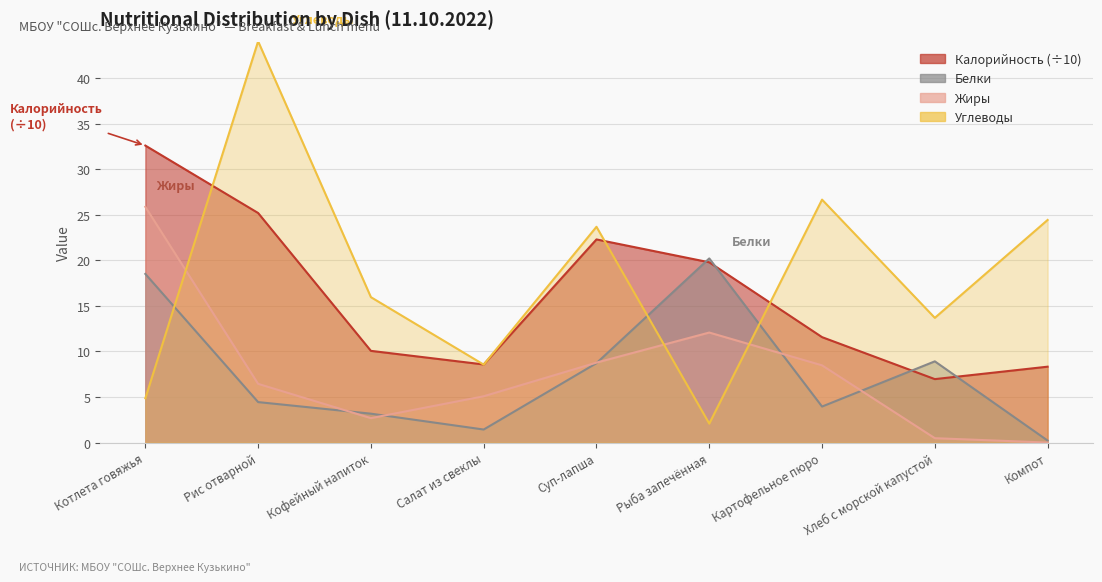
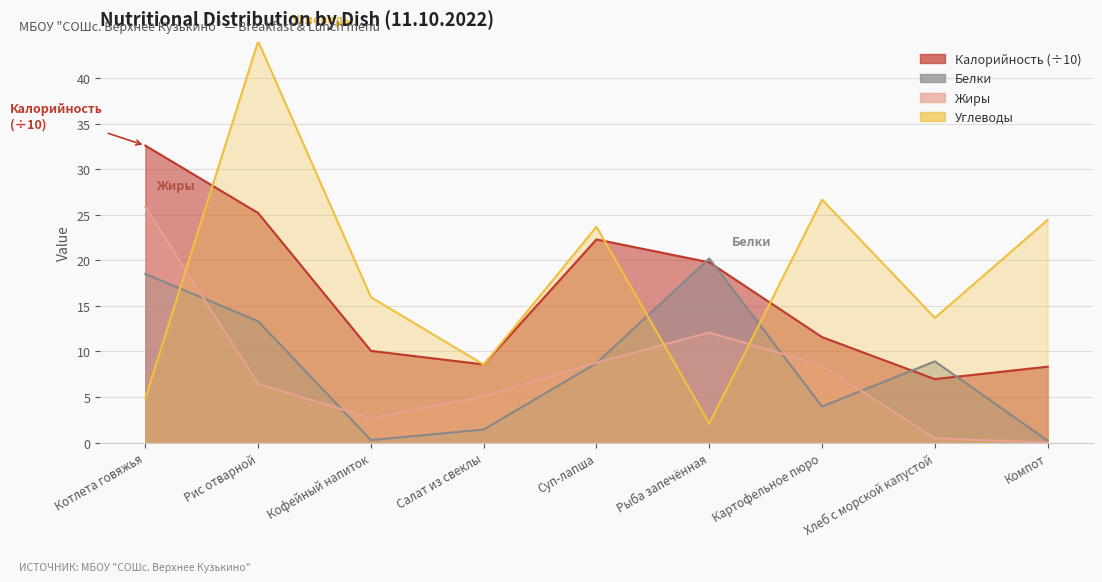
  {
    "Калорийность (÷10)": {
      "Рис отварной": 25,
      "Кофейный напиток": 10,
      "Суп-лапша": 22,
      "Рыба запечённая": 20,
      "Картофельное пюро": 12,
      "Хлеб с морской капустой": 7,
      "Компот": 8
    },
    "Белки": {
      "Котлета говяжья": 19,
-     "Рис отварной": 4,
-     "Кофейный напиток": 3,
+     "Рис отварной": 13,
+     "Кофейный напиток": 0,
      "Салат из свеклы": 1,
      "Рыба запечённая": 20,
      "Картофельное пюро": 4,
      "Хлеб с морской капустой": 9
    }
  }
